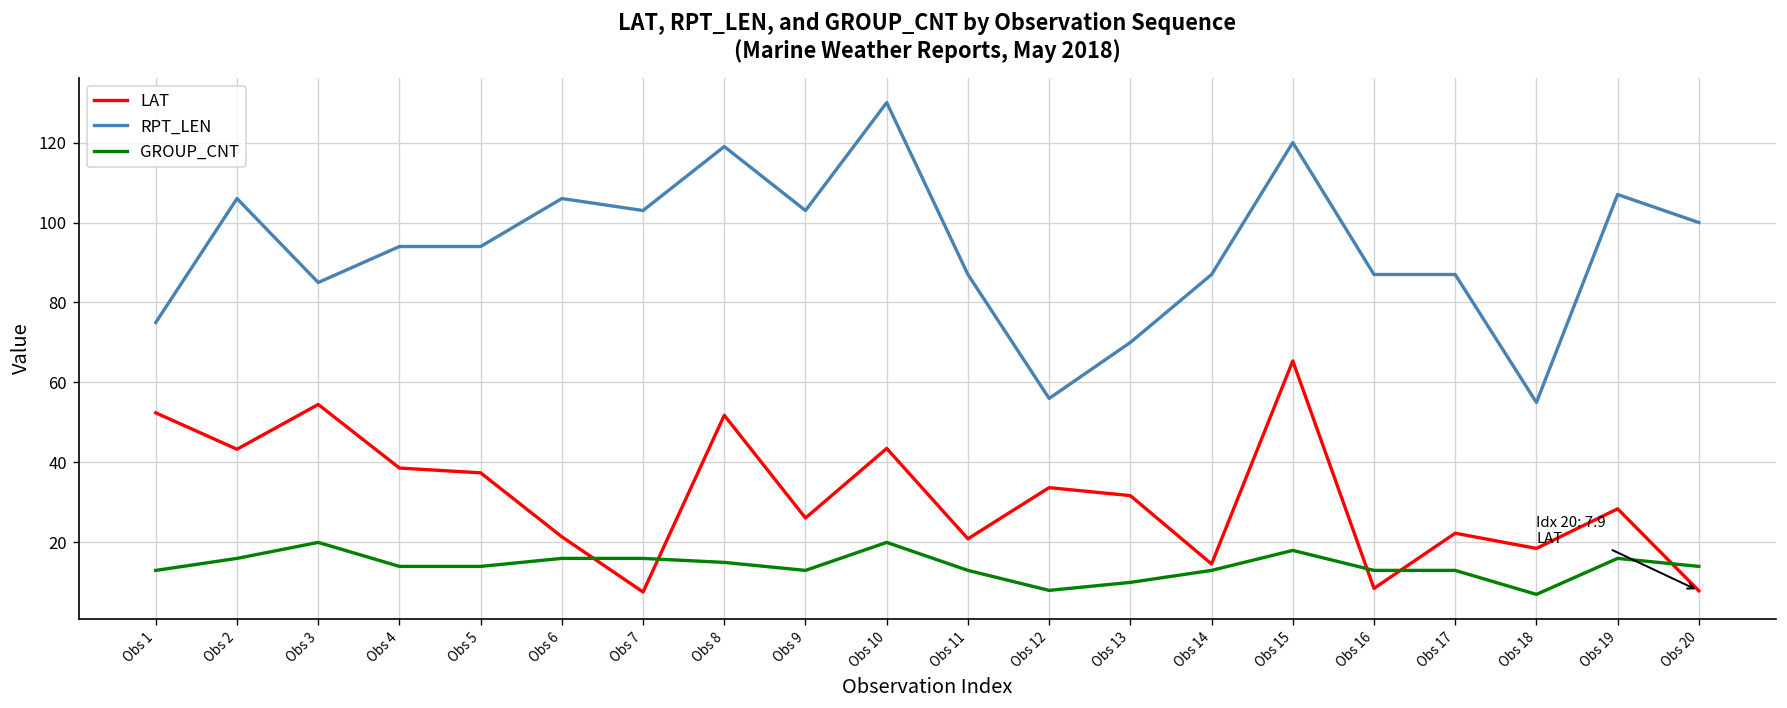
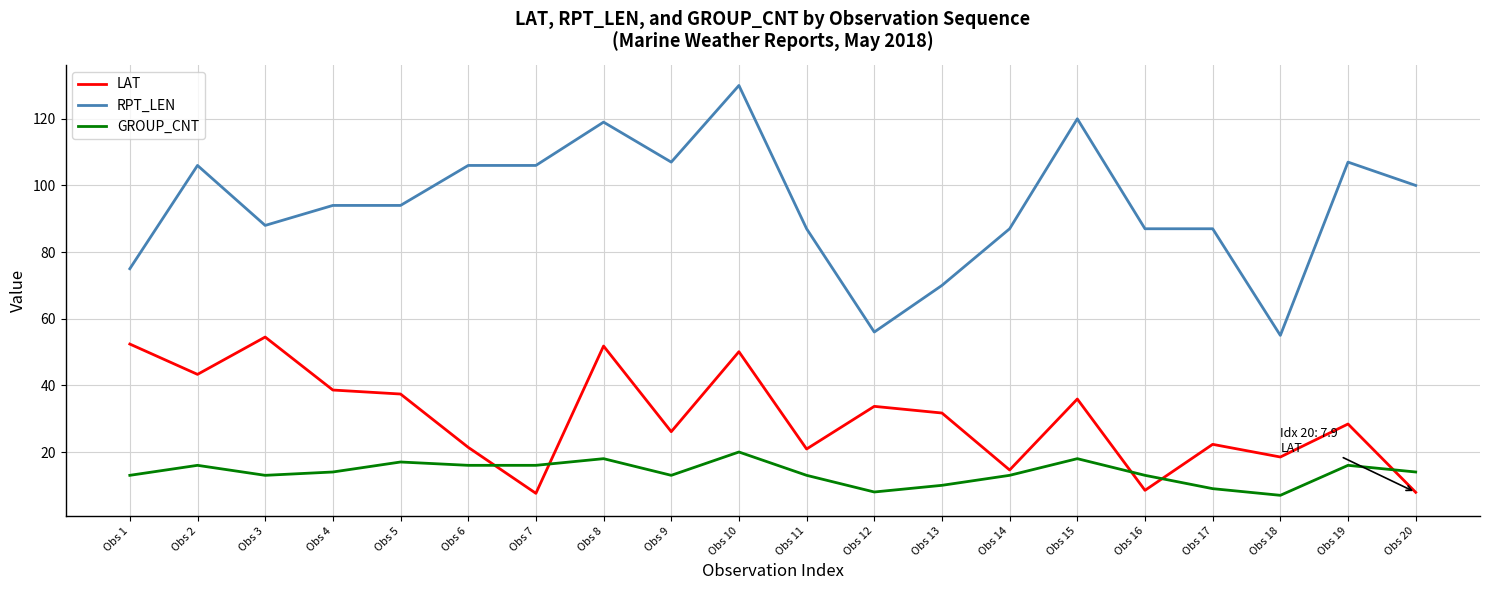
  {
    "LAT": {
      "Obs 1": 52,
      "Obs 2": 43,
      "Obs 3": 55,
      "Obs 4": 39,
      "Obs 5": 37,
      "Obs 6": 21,
      "Obs 7": 8,
      "Obs 8": 52,
      "Obs 9": 26,
-     "Obs 10": 44,
+     "Obs 10": 50,
      "Obs 11": 21,
      "Obs 12": 34,
      "Obs 13": 32,
      "Obs 14": 15,
-     "Obs 15": 65,
+     "Obs 15": 36,
      "Obs 16": 9,
      "Obs 17": 22,
      "Obs 19": 28,
      "Obs 20": 8
    },
    "RPT_LEN": {
      "Obs 1": 75,
      "Obs 2": 106,
-     "Obs 3": 85,
+     "Obs 3": 88,
      "Obs 4": 94,
      "Obs 5": 94,
      "Obs 6": 106,
-     "Obs 7": 103,
+     "Obs 7": 106,
      "Obs 8": 119,
-     "Obs 9": 103,
+     "Obs 9": 107,
      "Obs 10": 130,
      "Obs 11": 87,
      "Obs 12": 56,
      "Obs 13": 70,
      "Obs 14": 87,
      "Obs 15": 120,
      "Obs 16": 87,
      "Obs 17": 87,
      "Obs 18": 55,
      "Obs 19": 107,
      "Obs 20": 100
    },
    "GROUP_CNT": {
      "Obs 1": 13,
      "Obs 2": 16,
-     "Obs 3": 20,
+     "Obs 3": 13,
      "Obs 4": 14,
-     "Obs 5": 14,
+     "Obs 5": 17,
      "Obs 6": 16,
      "Obs 7": 16,
-     "Obs 8": 15,
+     "Obs 8": 18,
      "Obs 9": 13,
      "Obs 10": 20,
      "Obs 11": 13,
      "Obs 12": 8,
      "Obs 13": 10,
      "Obs 14": 13,
      "Obs 15": 18,
      "Obs 16": 13,
-     "Obs 17": 13,
+     "Obs 17": 9,
      "Obs 18": 7,
      "Obs 20": 14
    }
  }
